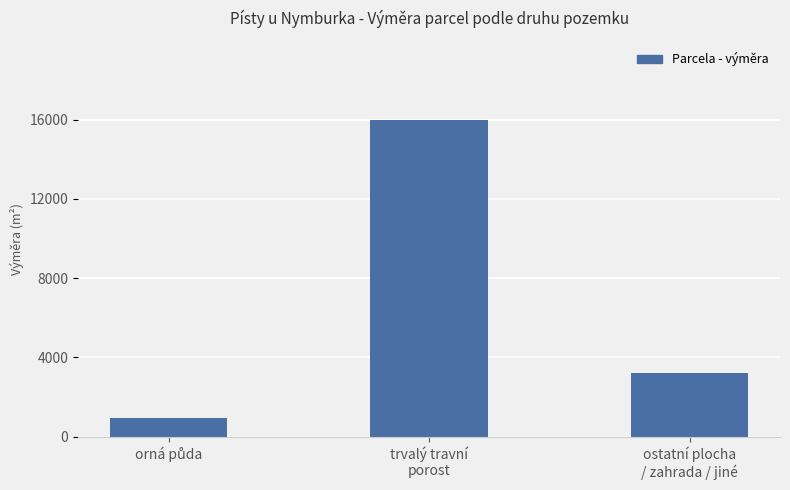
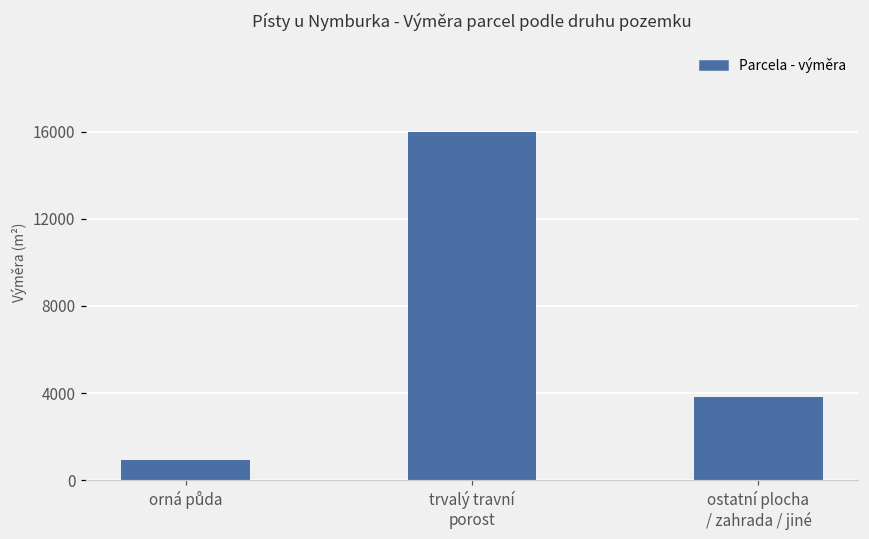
  {
    "orná půda": 900,
    "trvalý travní porost": 16000,
-   "ostatní plocha / zahrada / jiné": 3200
+   "ostatní plocha / zahrada / jiné": 3800
  }
